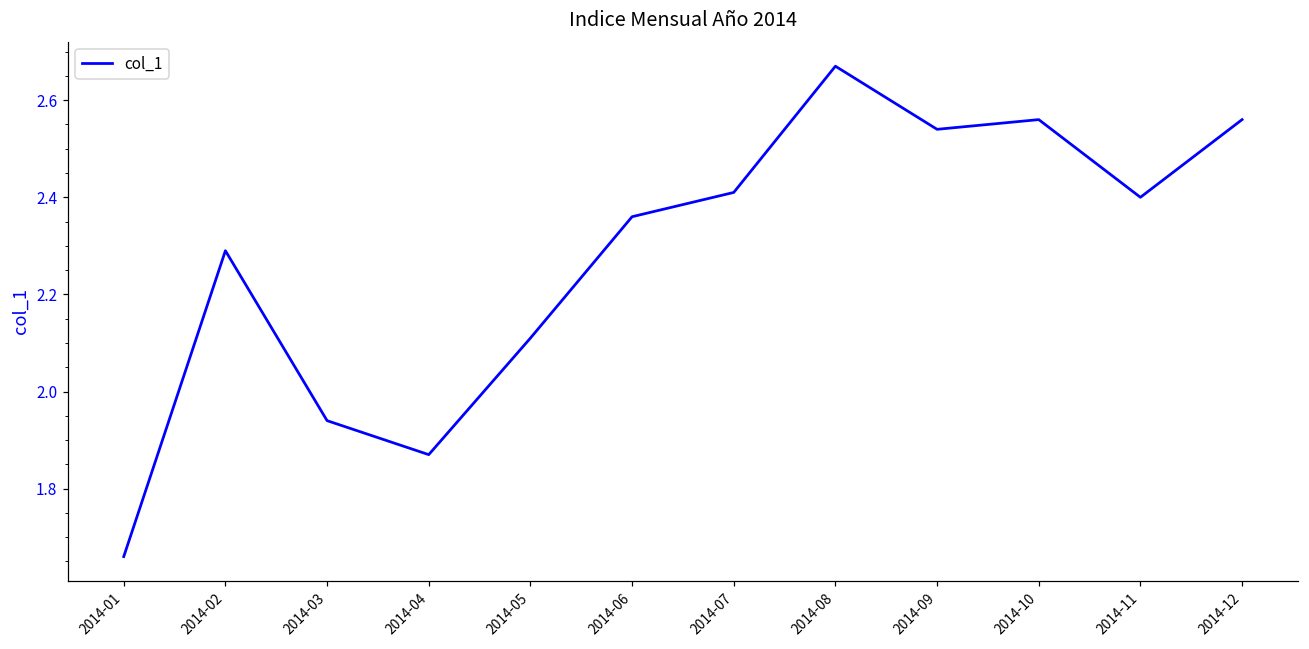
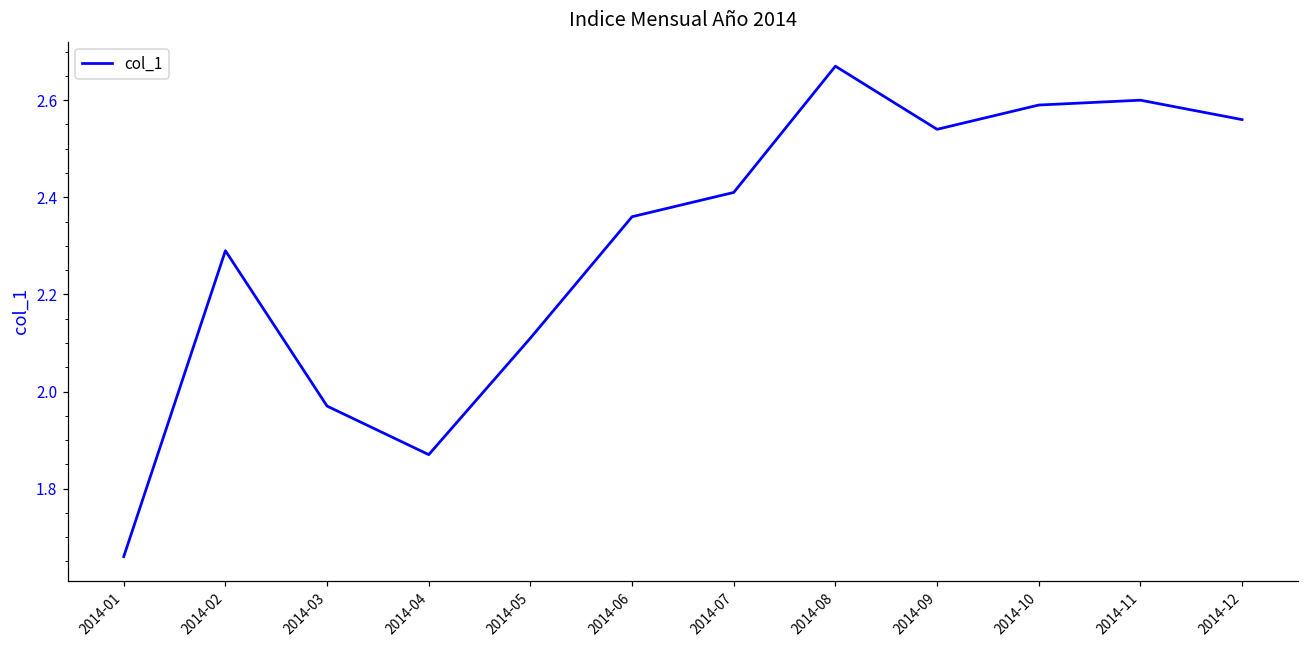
  {
    "2014-01": 1.66,
    "2014-02": 2.29,
-   "2014-03": 1.94,
+   "2014-03": 1.97,
    "2014-04": 1.87,
    "2014-05": 2.11,
    "2014-06": 2.36,
    "2014-07": 2.41,
    "2014-08": 2.67,
    "2014-09": 2.54,
-   "2014-10": 2.56,
-   "2014-11": 2.4,
+   "2014-10": 2.59,
+   "2014-11": 2.6,
    "2014-12": 2.56
  }
